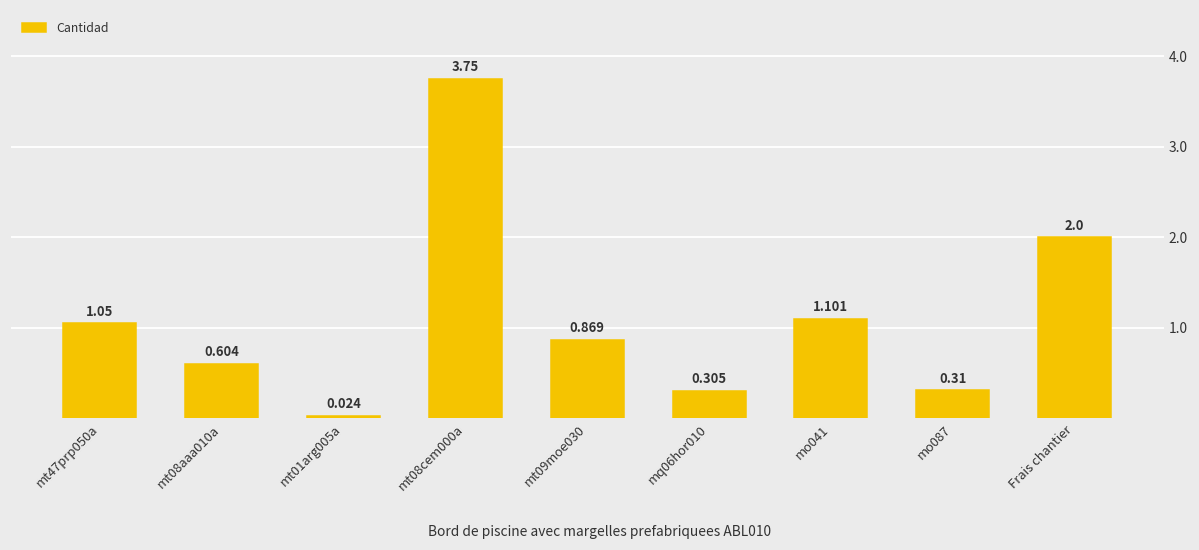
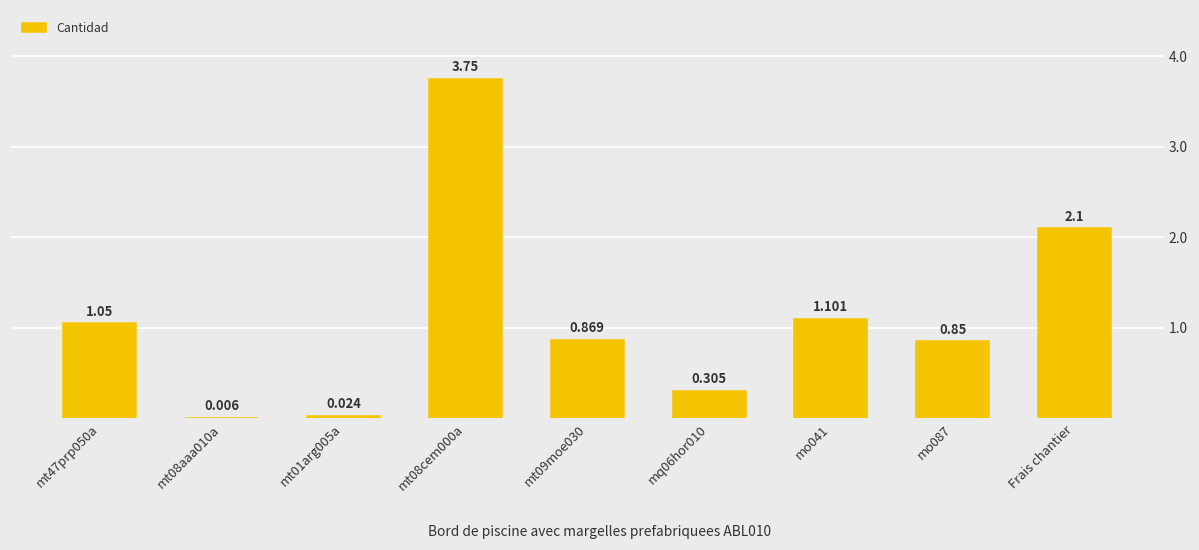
  {
    "mt47prp050a": 1.05,
-   "mt08aaa010a": 0.604,
+   "mt08aaa010a": 0.006,
    "mt01arg005a": 0.024,
    "mt08cem000a": 3.75,
    "mt09moe030": 0.869,
    "mq06hor010": 0.305,
    "mo041": 1.101,
-   "mo087": 0.31,
-   "Frais chantier": 2.0
+   "mo087": 0.85,
+   "Frais chantier": 2.1
  }
